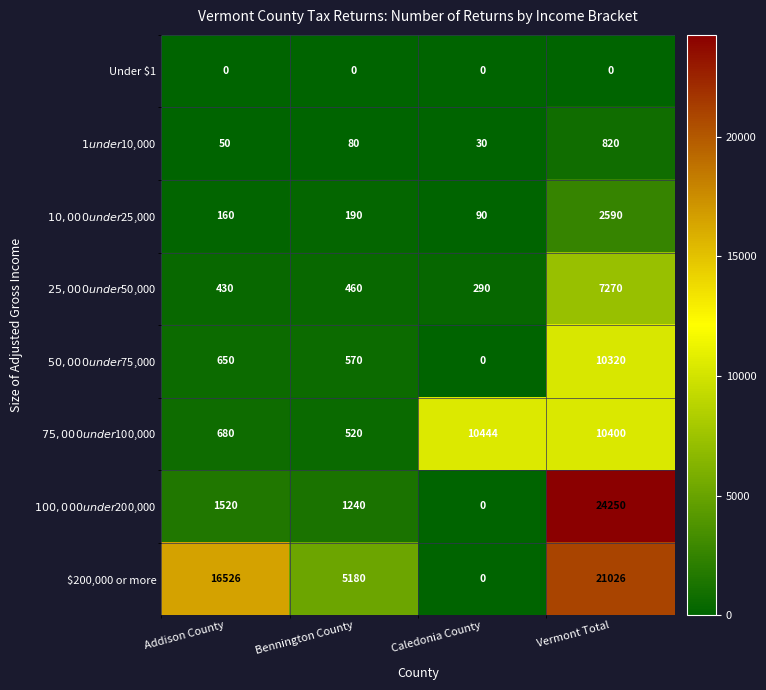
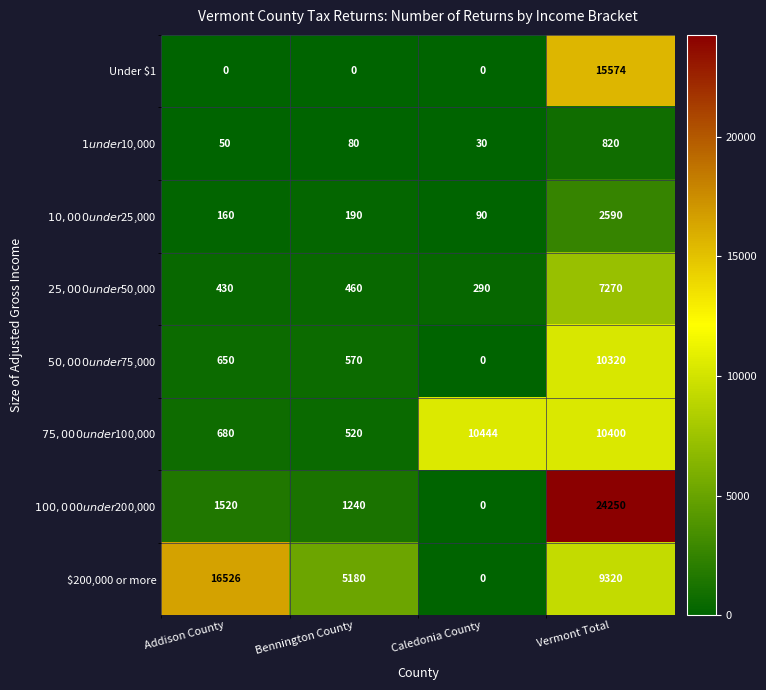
  {
    "Under $1": {
      "Addison County": 0,
      "Bennington County": 0,
      "Caledonia County": 0,
-     "Vermont Total": 0
+     "Vermont Total": 15574
    },
    "$200,000 or more": {
      "Addison County": 16526,
      "Bennington County": 5180,
      "Caledonia County": 0,
-     "Vermont Total": 21026
+     "Vermont Total": 9320
    }
  }
